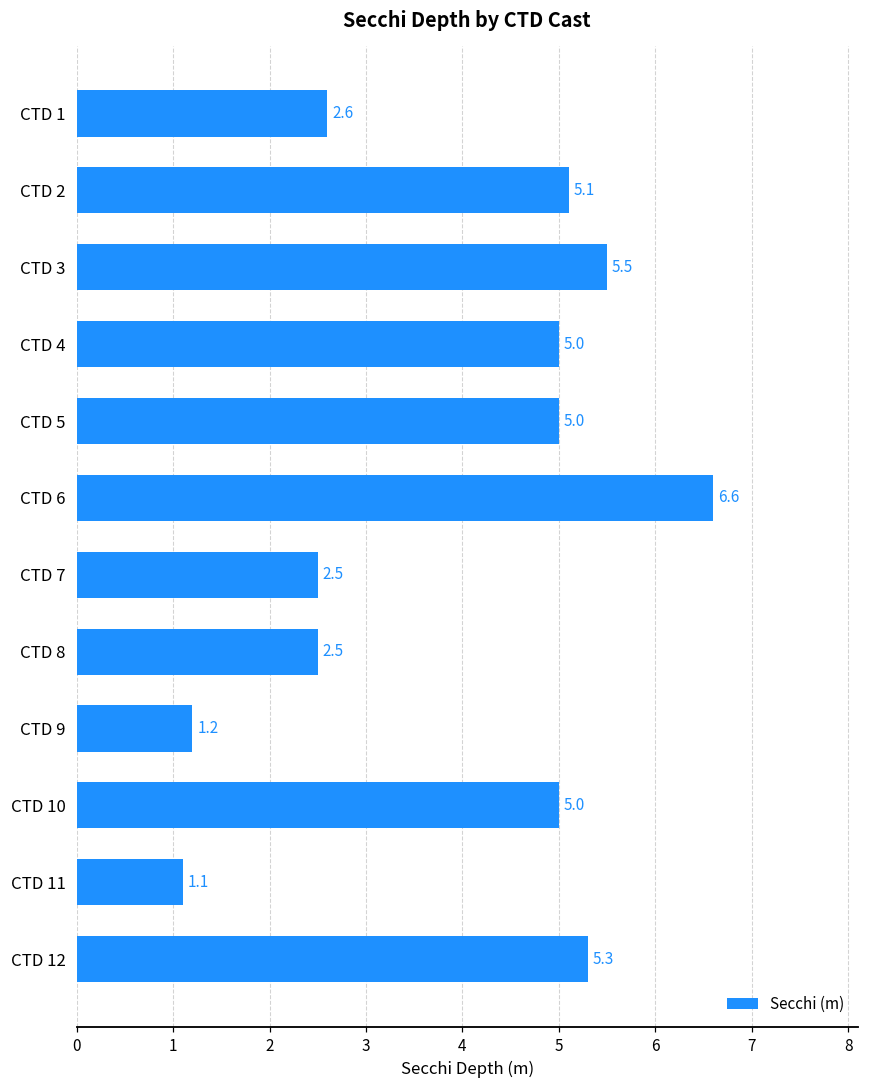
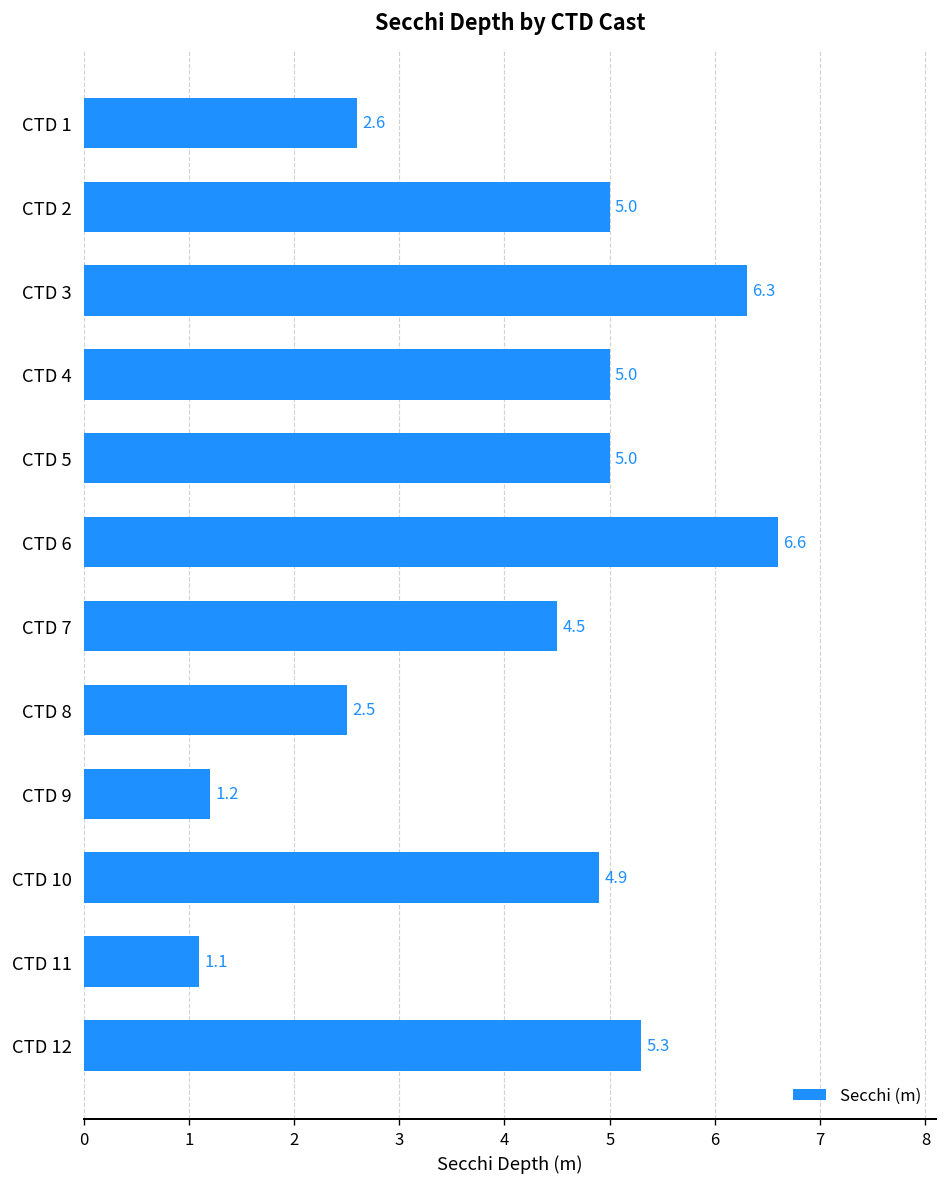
  {
    "CTD 1": 2.6,
-   "CTD 2": 5.1,
-   "CTD 3": 5.5,
+   "CTD 2": 5.0,
+   "CTD 3": 6.3,
    "CTD 4": 5.0,
    "CTD 5": 5.0,
    "CTD 6": 6.6,
-   "CTD 7": 2.5,
+   "CTD 7": 4.5,
    "CTD 8": 2.5,
    "CTD 9": 1.2,
-   "CTD 10": 5.0,
+   "CTD 10": 4.9,
    "CTD 11": 1.1,
    "CTD 12": 5.3
  }
